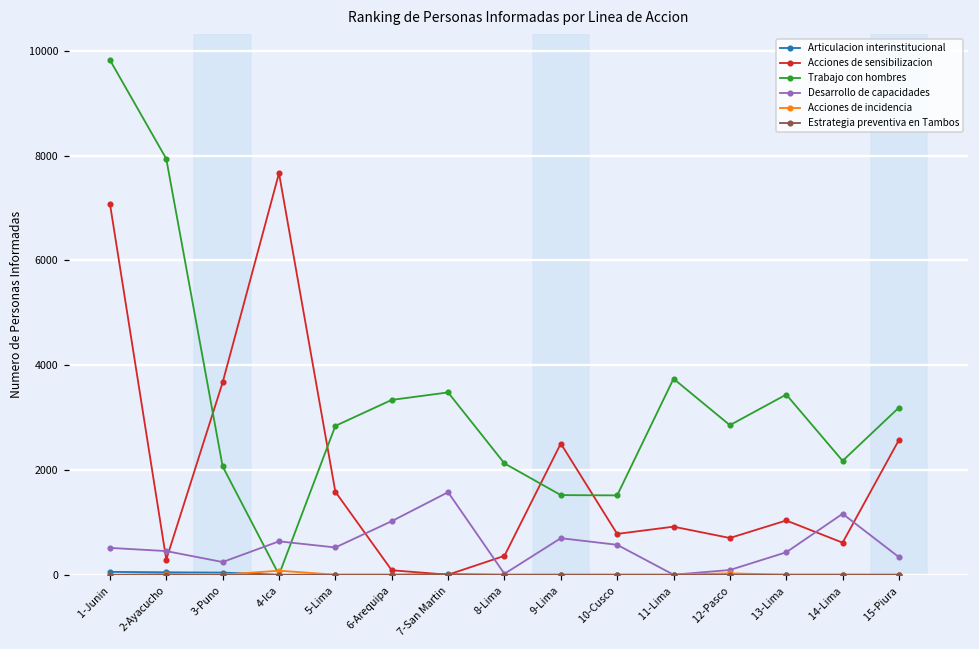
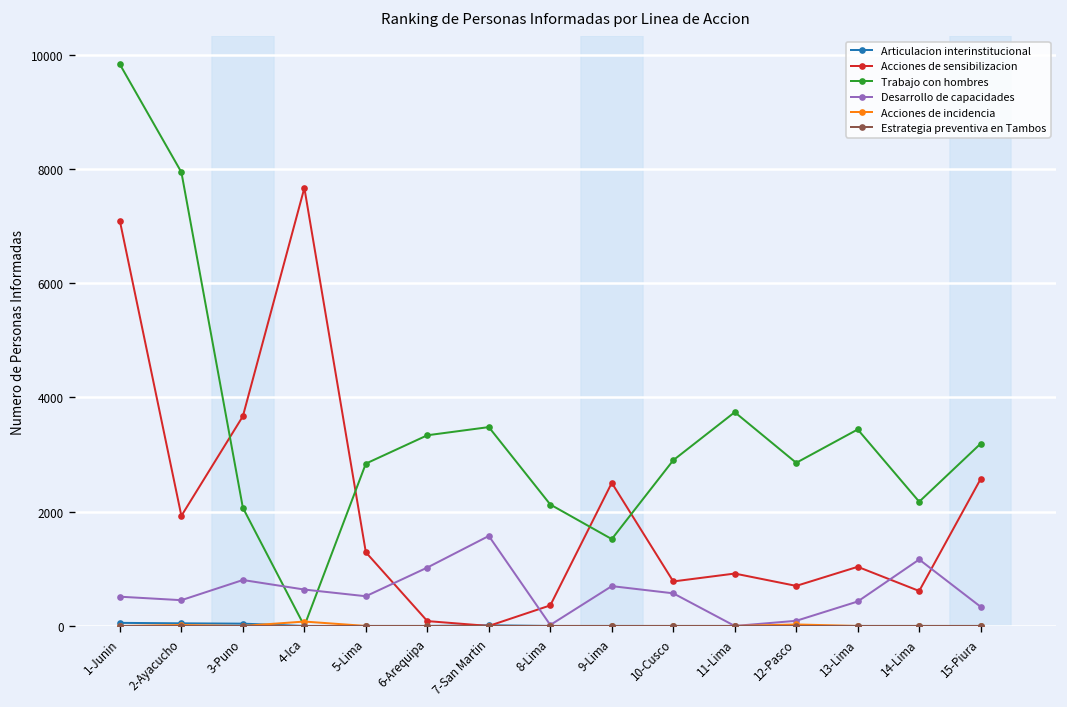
  {
    "Articulacion interinstitucional": {
      "1-Junin": 100
    },
    "Acciones de sensibilizacion": {
      "1-Junin": 7100,
-     "2-Ayacucho": 300,
+     "2-Ayacucho": 1900,
      "3-Puno": 3700,
      "4-Ica": 7700,
-     "5-Lima": 1600,
+     "5-Lima": 1300,
      "6-Arequipa": 100,
      "8-Lima": 400,
      "9-Lima": 2500,
      "10-Cusco": 800,
      "11-Lima": 900,
      "12-Pasco": 700,
      "13-Lima": 1000,
      "14-Lima": 600,
      "15-Piura": 2600
    },
    "Trabajo con hombres": {
      "1-Junin": 9800,
      "2-Ayacucho": 7900,
      "3-Puno": 2100,
      "5-Lima": 2800,
      "6-Arequipa": 3300,
      "7-San Martin": 3500,
      "8-Lima": 2100,
      "9-Lima": 1500,
-     "10-Cusco": 1500,
+     "10-Cusco": 2900,
      "11-Lima": 3700,
      "12-Pasco": 2900,
      "13-Lima": 3400,
      "14-Lima": 2200,
      "15-Piura": 3200
    },
    "Desarrollo de capacidades": {
      "1-Junin": 500,
      "2-Ayacucho": 500,
-     "3-Puno": 200,
+     "3-Puno": 800,
      "4-Ica": 600,
      "5-Lima": 500,
      "6-Arequipa": 1000,
      "7-San Martin": 1600,
      "9-Lima": 700,
      "10-Cusco": 600,
      "12-Pasco": 100,
      "13-Lima": 400,
      "14-Lima": 1200,
      "15-Piura": 300
    },
    "Acciones de incidencia": {
      "4-Ica": 100
    }
  }
